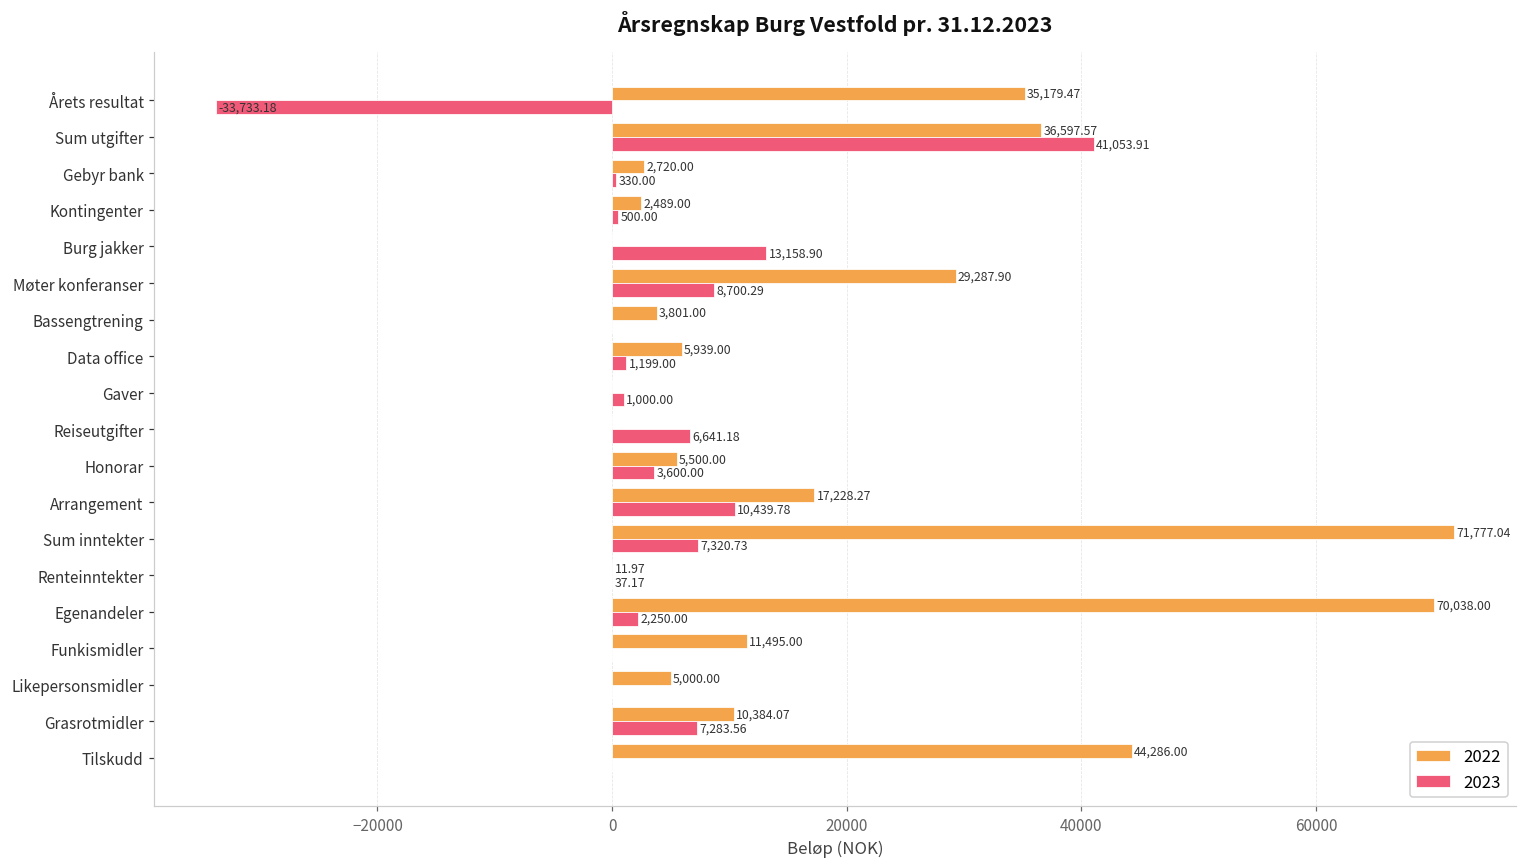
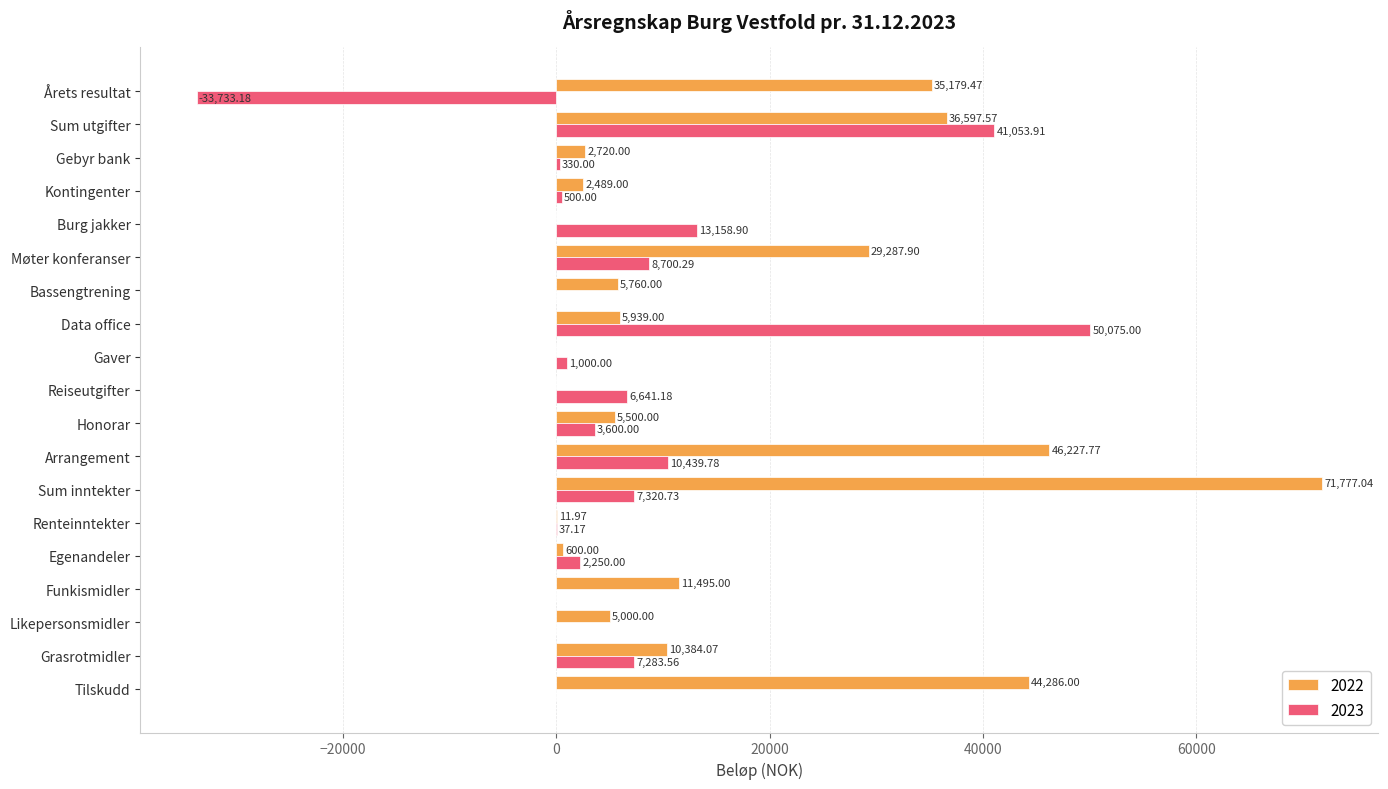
  {
    "2022": {
      "Årets resultat": "35,179.47",
      "Sum utgifter": "36,597.57",
      "Gebyr bank": "2,720.00",
      "Kontingenter": "2,489.00",
      "Møter konferanser": "29,287.90",
-     "Bassengtrening": "3,801.00",
+     "Bassengtrening": "5,760.00",
      "Data office": "5,939.00",
      "Honorar": "5,500.00",
-     "Arrangement": "17,228.27",
+     "Arrangement": "46,227.77",
      "Sum inntekter": "71,777.04",
      "Renteinntekter": "11.97",
-     "Egenandeler": "70,038.00",
+     "Egenandeler": "600.00",
      "Funkismidler": "11,495.00",
      "Likepersonsmidler": "5,000.00",
      "Grasrotmidler": "10,384.07",
      "Tilskudd": "44,286.00"
    },
    "2023": {
      "Årets resultat": "-33,733.18",
      "Sum utgifter": "41,053.91",
      "Gebyr bank": "330.00",
      "Kontingenter": "500.00",
      "Burg jakker": "13,158.90",
      "Møter konferanser": "8,700.29",
-     "Data office": "1,199.00",
+     "Data office": "50,075.00",
      "Gaver": "1,000.00",
      "Reiseutgifter": "6,641.18",
      "Honorar": "3,600.00",
      "Arrangement": "10,439.78",
      "Sum inntekter": "7,320.73",
      "Renteinntekter": "37.17",
      "Egenandeler": "2,250.00",
      "Grasrotmidler": "7,283.56"
    }
  }
